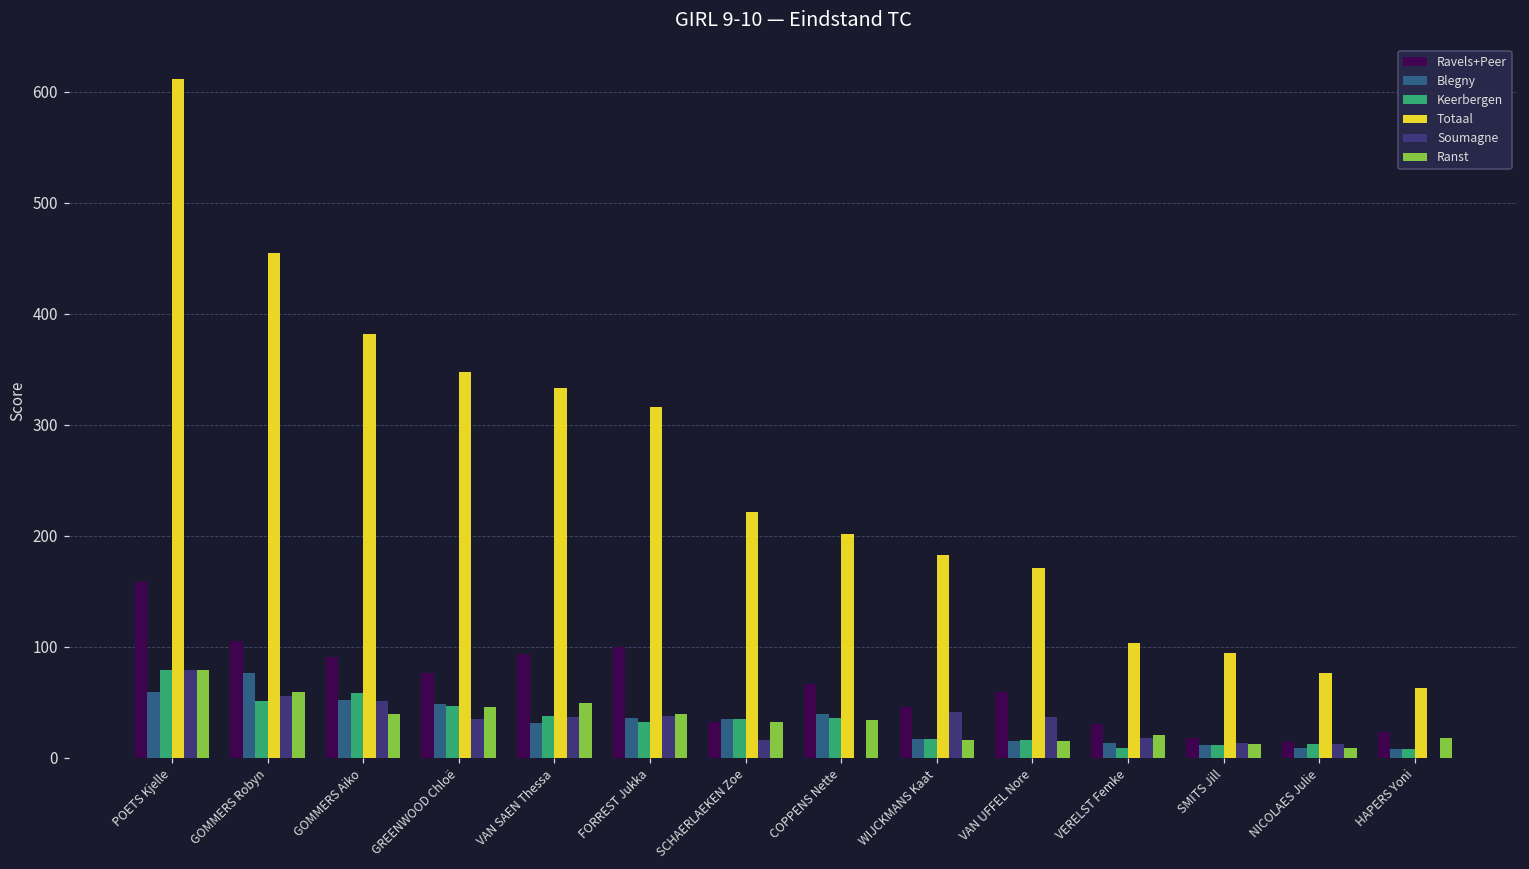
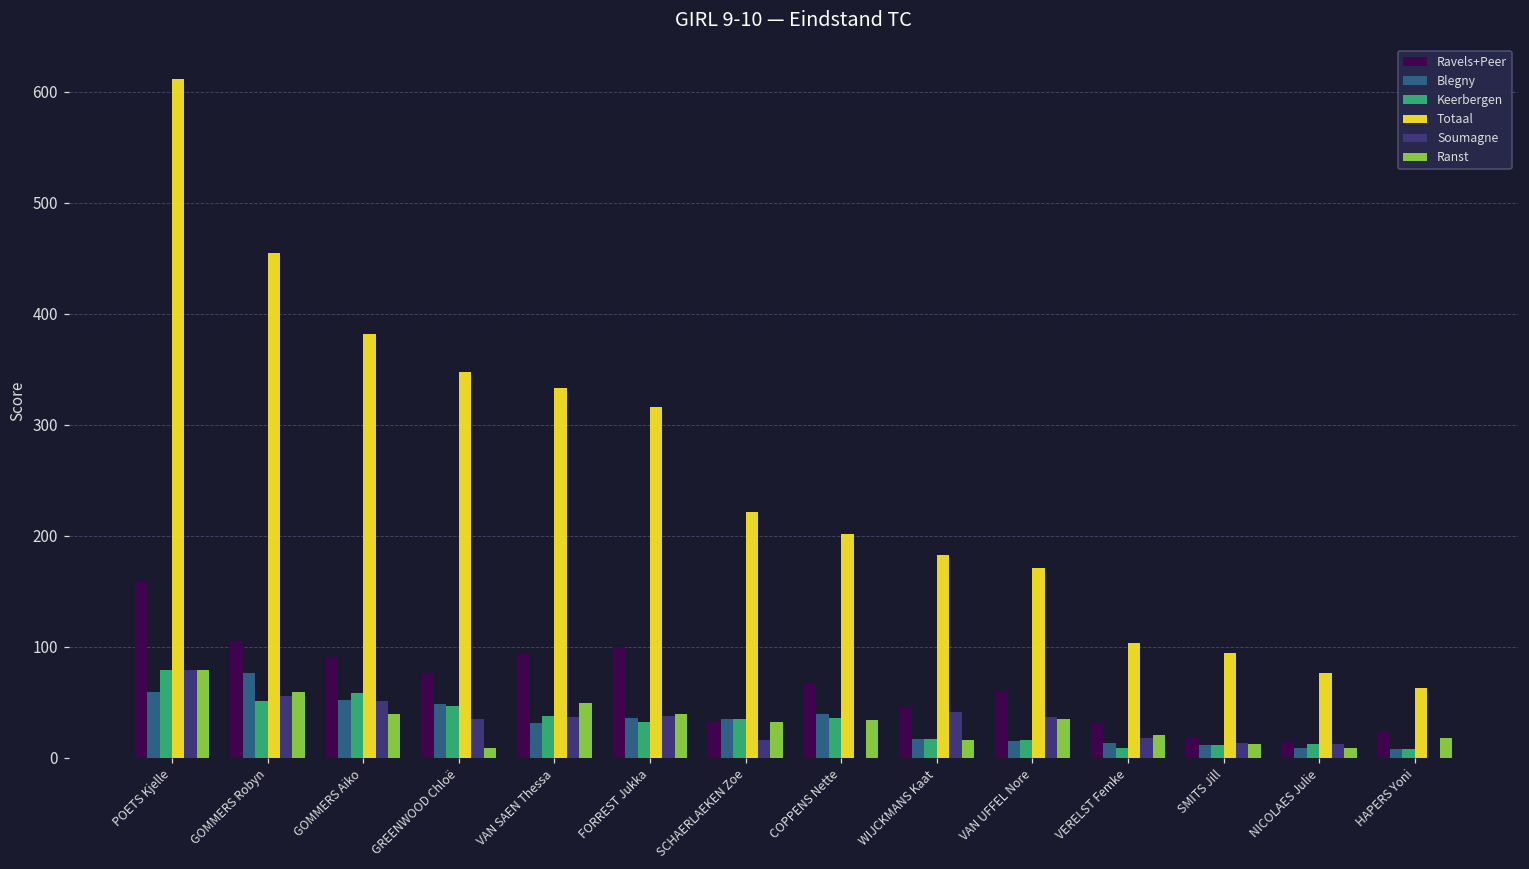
  {
    "Ravels+Peer": {
      "POETS Kjelle": 158,
      "GOMMERS Robyn": 105,
      "GOMMERS Aiko": 91,
      "GREENWOOD Chloë": 76,
      "VAN SAEN Thessa": 93,
      "FORREST Jukka": 100,
      "SCHAERLAEKEN Zoe": 32,
      "COPPENS Nette": 66,
      "WIJCKMANS Kaat": 46,
      "VAN UFFEL Nore": 59,
      "VERELST Femke": 30,
      "SMITS Jill": 18,
      "NICOLAES Julie": 14,
      "HAPERS Yoni": 23
    },
    "Keerbergen": {
      "POETS Kjelle": 79,
      "GOMMERS Robyn": 51,
      "GOMMERS Aiko": 58,
      "GREENWOOD Chloë": 47,
      "VAN SAEN Thessa": 38,
      "FORREST Jukka": 32,
      "SCHAERLAEKEN Zoe": 35,
      "COPPENS Nette": 36,
      "WIJCKMANS Kaat": 17,
      "VAN UFFEL Nore": 16,
      "VERELST Femke": 9,
      "SMITS Jill": 11,
      "NICOLAES Julie": 12,
      "HAPERS Yoni": 8
    },
    "Totaal": {
      "POETS Kjelle": 612,
      "GOMMERS Robyn": 455,
      "GOMMERS Aiko": 382,
      "GREENWOOD Chloë": 348,
      "VAN SAEN Thessa": 333,
      "FORREST Jukka": 316,
      "SCHAERLAEKEN Zoe": 221,
      "COPPENS Nette": 202,
      "WIJCKMANS Kaat": 183,
      "VAN UFFEL Nore": 171,
      "VERELST Femke": 103,
      "SMITS Jill": 94,
      "NICOLAES Julie": 76,
      "HAPERS Yoni": 63
    },
    "Ranst": {
      "POETS Kjelle": 79,
      "GOMMERS Robyn": 59,
      "GOMMERS Aiko": 39,
-     "GREENWOOD Chloë": 46,
+     "GREENWOOD Chloë": 9,
      "VAN SAEN Thessa": 49,
      "FORREST Jukka": 39,
      "SCHAERLAEKEN Zoe": 32,
      "COPPENS Nette": 34,
      "WIJCKMANS Kaat": 16,
-     "VAN UFFEL Nore": 15,
+     "VAN UFFEL Nore": 35,
      "VERELST Femke": 20,
      "SMITS Jill": 12,
      "NICOLAES Julie": 9,
      "HAPERS Yoni": 18
    }
  }
